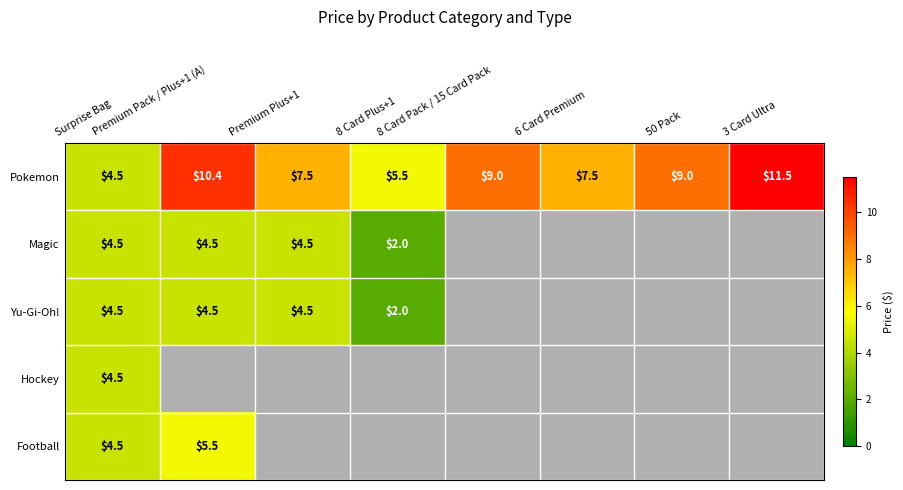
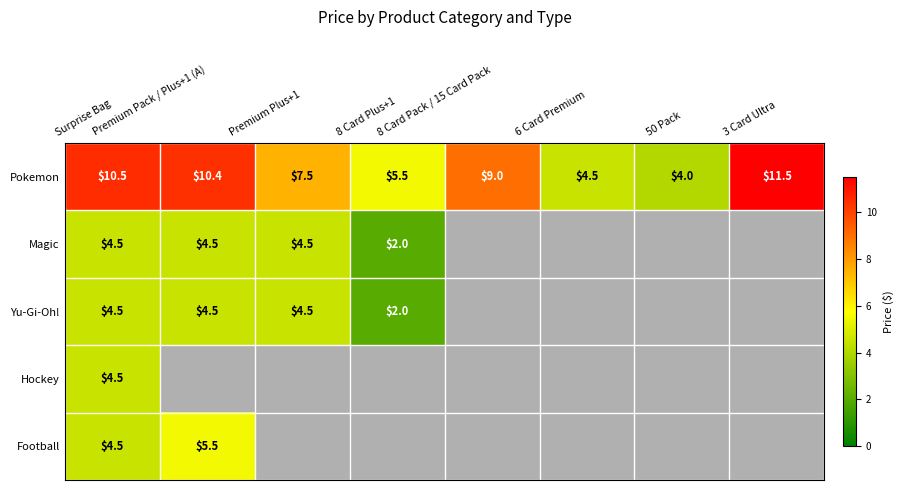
  {
    "Pokemon": {
-     "Surprise Bag": "$4.5",
+     "Surprise Bag": "$10.5",
      "Premium Pack / Plus+1 (A)": "$10.4",
      "Premium Plus+1": "$7.5",
      "8 Card Plus+1": "$5.5",
      "8 Card Pack / 15 Card Pack": "$9.0",
-     "6 Card Premium": "$7.5",
-     "50 Pack": "$9.0",
+     "6 Card Premium": "$4.5",
+     "50 Pack": "$4.0",
      "3 Card Ultra": "$11.5"
    },
    "Magic": {
      "Surprise Bag": "$4.5",
      "Premium Pack / Plus+1 (A)": "$4.5",
      "Premium Plus+1": "$4.5",
      "8 Card Plus+1": "$2.0"
    },
    "Yu-Gi-Oh!": {
      "Surprise Bag": "$4.5",
      "Premium Pack / Plus+1 (A)": "$4.5",
      "Premium Plus+1": "$4.5",
      "8 Card Plus+1": "$2.0"
    },
    "Hockey": {
      "Surprise Bag": "$4.5"
    },
    "Football": {
      "Surprise Bag": "$4.5",
      "Premium Pack / Plus+1 (A)": "$5.5"
    }
  }
